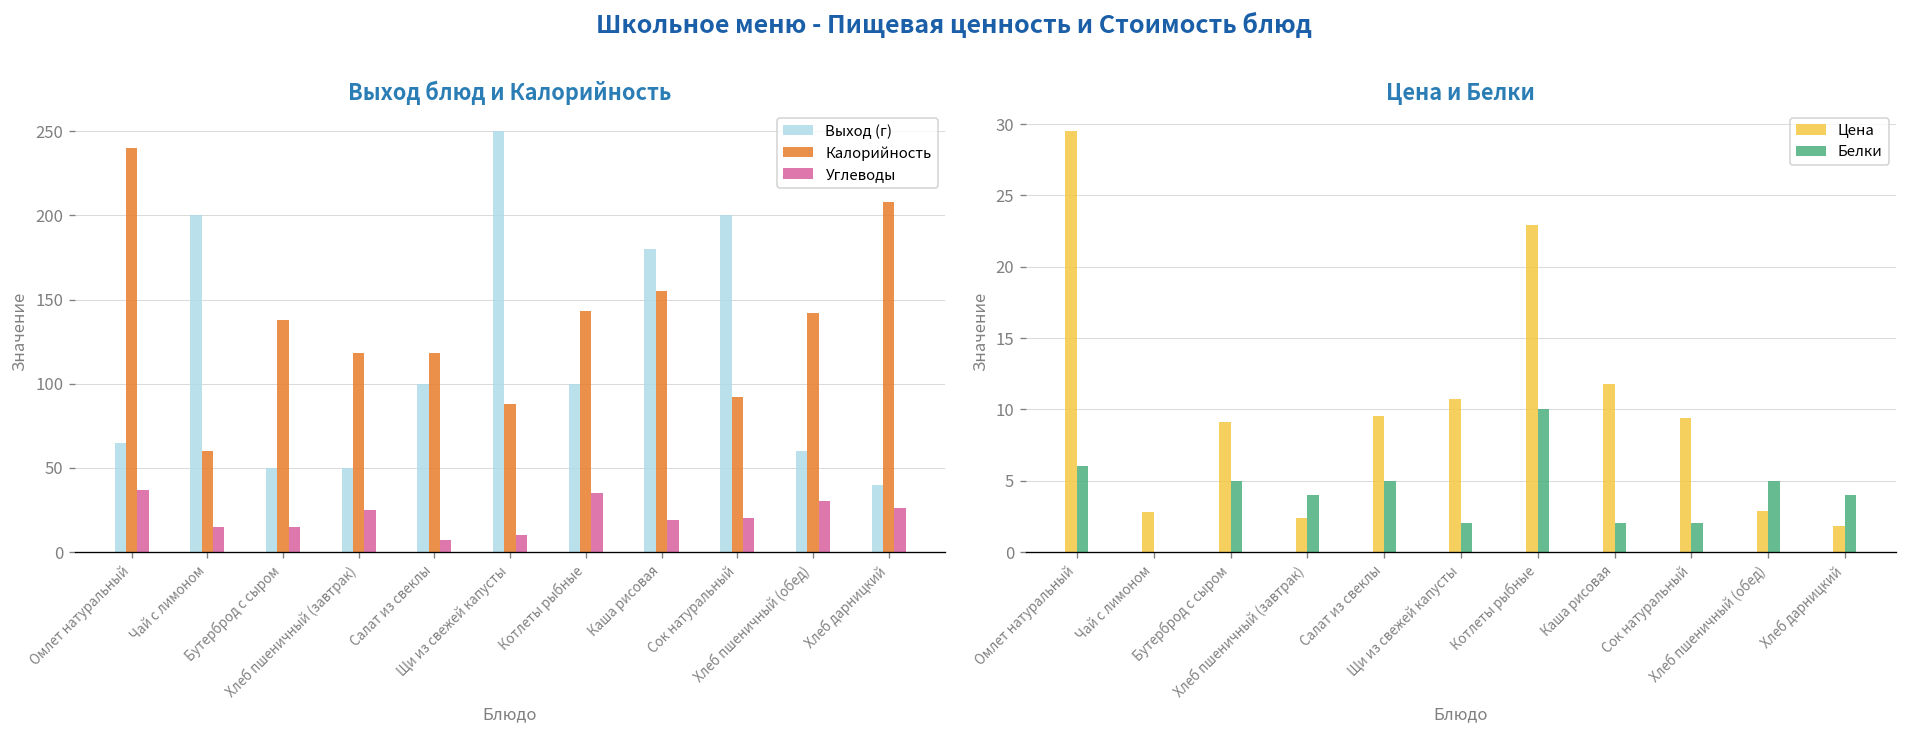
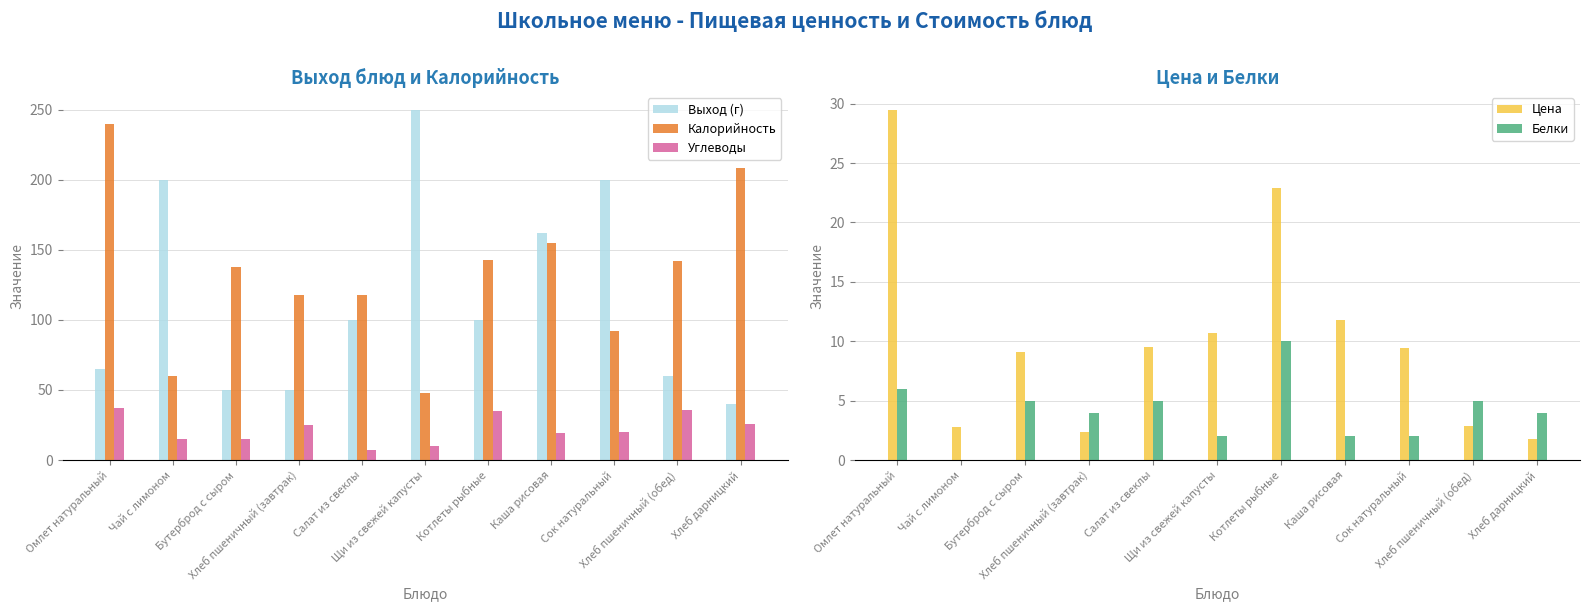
  {
    "Выход блюд и Калорийность": {
      "Выход (г)": {
        "Омлет натуральный": 65,
        "Чай с лимоном": 200,
        "Бутерброд с сыром": 50,
        "Хлеб пшеничный (завтрак)": 50,
        "Салат из свеклы": 100,
        "Щи из свежей капусты": 250,
        "Котлеты рыбные": 100,
-       "Каша рисовая": 180,
+       "Каша рисовая": 162,
        "Сок натуральный": 200,
        "Хлеб пшеничный (обед)": 60,
        "Хлеб дарницкий": 40
      },
      "Калорийность": {
        "Омлет натуральный": 240,
        "Чай с лимоном": 60,
        "Бутерброд с сыром": 138,
        "Хлеб пшеничный (завтрак)": 118,
        "Салат из свеклы": 118,
-       "Щи из свежей капусты": 88,
+       "Щи из свежей капусты": 48,
        "Котлеты рыбные": 143,
        "Каша рисовая": 155,
        "Сок натуральный": 92,
        "Хлеб пшеничный (обед)": 142,
        "Хлеб дарницкий": 208
      },
      "Углеводы": {
        "Омлет натуральный": 37,
        "Чай с лимоном": 15,
        "Бутерброд с сыром": 15,
        "Хлеб пшеничный (завтрак)": 25,
        "Салат из свеклы": 7,
        "Щи из свежей капусты": 10,
        "Котлеты рыбные": 35,
        "Каша рисовая": 19,
        "Сок натуральный": 20,
-       "Хлеб пшеничный (обед)": 30,
+       "Хлеб пшеничный (обед)": 36,
        "Хлеб дарницкий": 26
      }
    },
    "Цена и Белки": {
      "Цена": {
        "Омлет натуральный": 29.5,
        "Чай с лимоном": 2.8,
        "Бутерброд с сыром": 9.1,
        "Хлеб пшеничный (завтрак)": 2.4,
        "Салат из свеклы": 9.5,
        "Щи из свежей капусты": 10.7,
        "Котлеты рыбные": 22.9,
        "Каша рисовая": 11.8,
        "Сок натуральный": 9.4,
        "Хлеб пшеничный (обед)": 2.9,
        "Хлеб дарницкий": 1.8
      },
      "Белки": {
        "Омлет натуральный": 6.0,
        "Чай с лимоном": 0.0,
        "Бутерброд с сыром": 5.0,
        "Хлеб пшеничный (завтрак)": 4.0,
        "Салат из свеклы": 5.0,
        "Щи из свежей капусты": 2.0,
        "Котлеты рыбные": 10.0,
        "Каша рисовая": 2.0,
        "Сок натуральный": 2.0,
        "Хлеб пшеничный (обед)": 5.0,
        "Хлеб дарницкий": 4.0
      }
    }
  }
